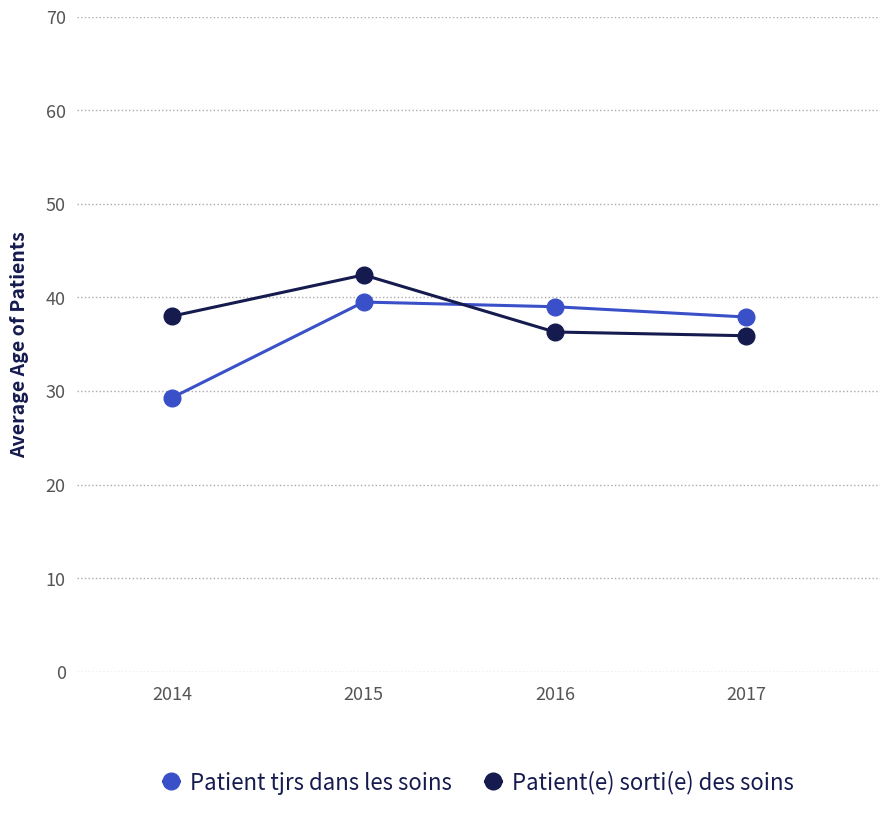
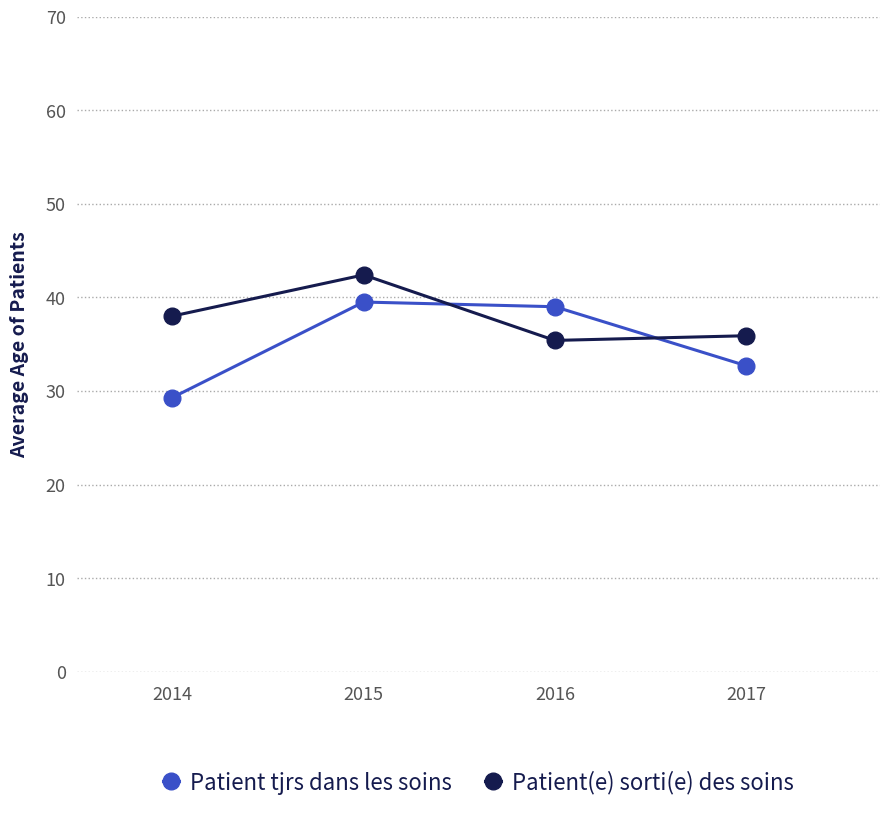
  {
    "Patient tjrs dans les soins": {
      "2014": 29,
      "2015": 40,
      "2016": 39,
-     "2017": 38
+     "2017": 33
    },
    "Patient(e) sorti(e) des soins": {
      "2014": 38,
      "2015": 42,
-     "2016": 36,
+     "2016": 35,
      "2017": 36
    }
  }
